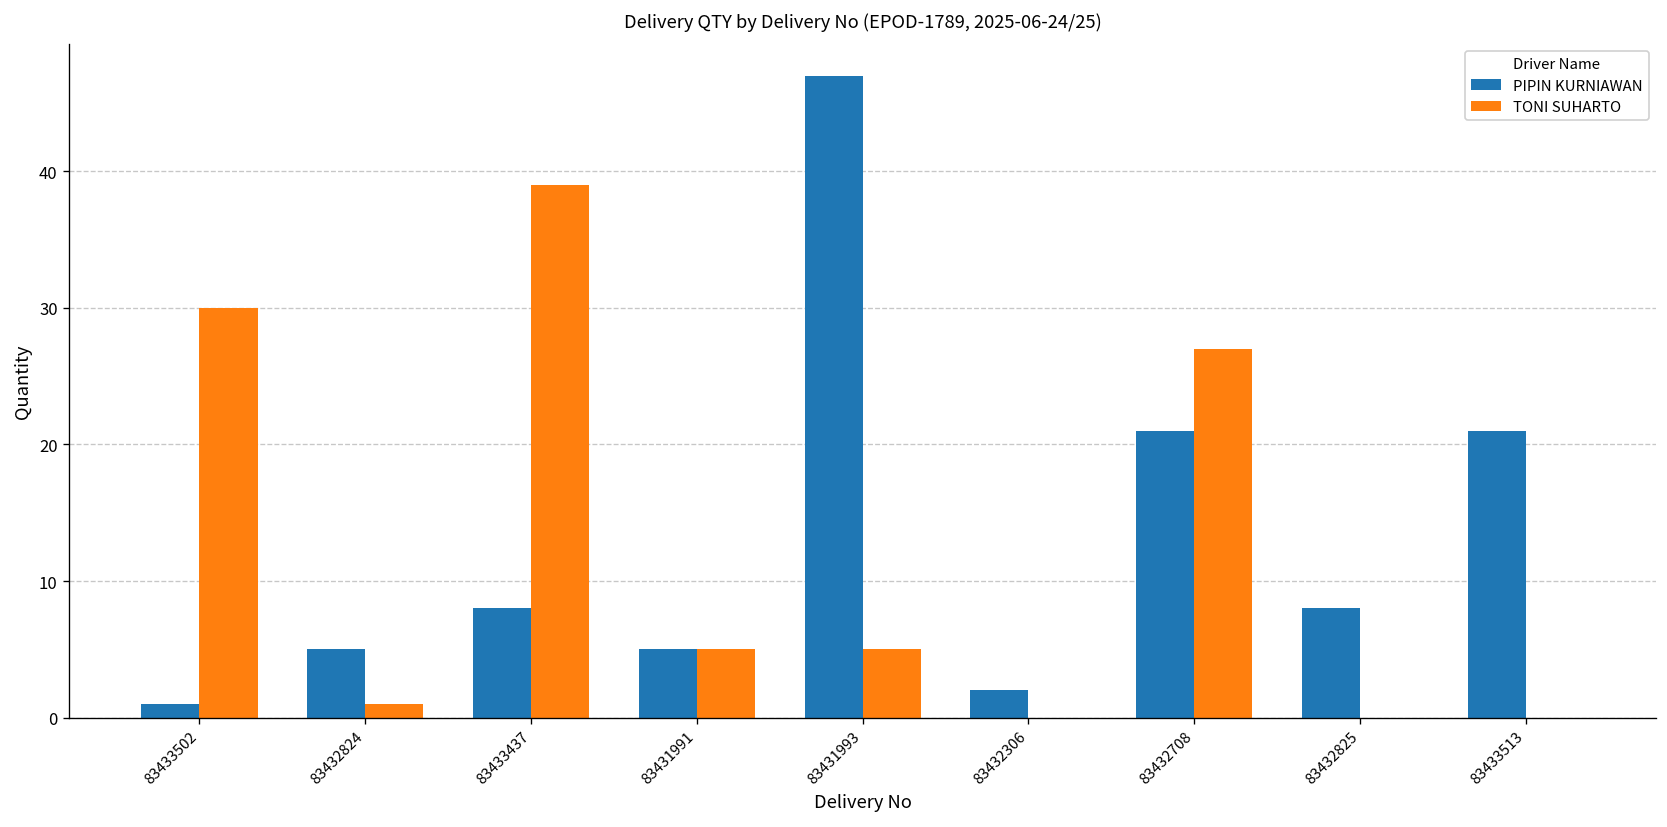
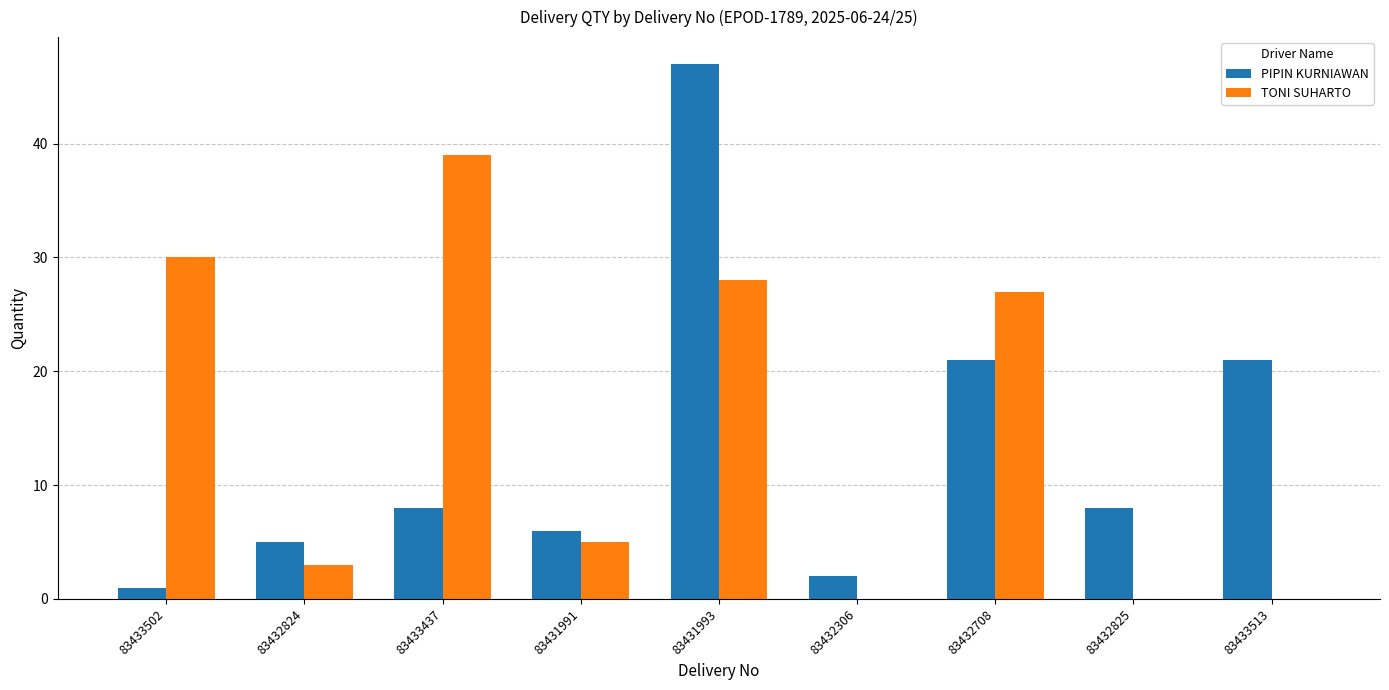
  {
    "PIPIN KURNIAWAN": {
      "83433502": 1,
      "83432824": 5,
      "83433437": 8,
-     "83431991": 5,
+     "83431991": 6,
      "83431993": 47,
      "83432306": 2,
      "83432708": 21,
      "83432825": 8,
      "83433513": 21
    },
    "TONI SUHARTO": {
      "83433502": 30,
-     "83432824": 1,
+     "83432824": 3,
      "83433437": 39,
      "83431991": 5,
-     "83431993": 5,
+     "83431993": 28,
      "83432306": 0,
      "83432708": 27,
      "83432825": 0,
      "83433513": 0
    }
  }
